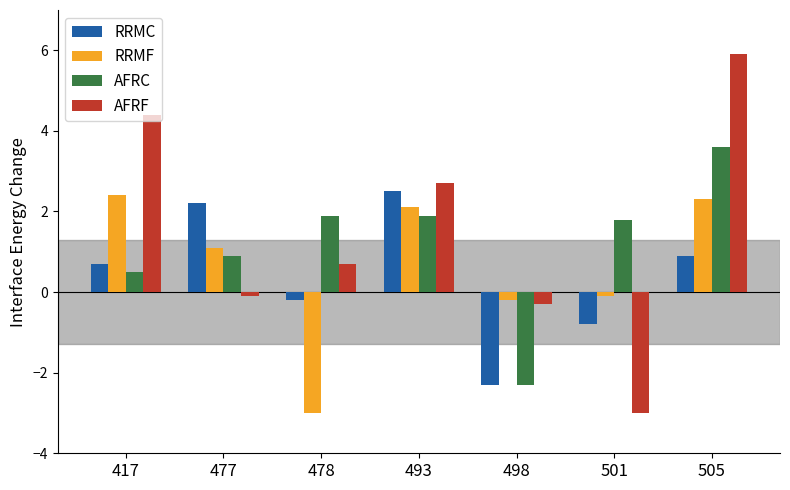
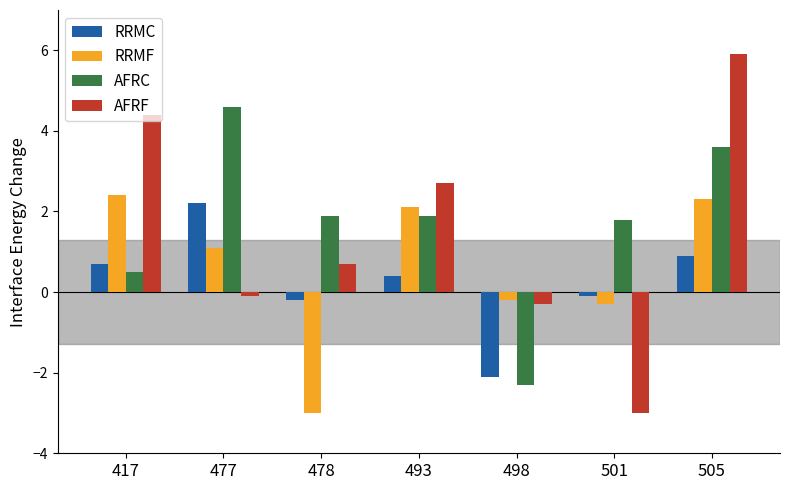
  {
    "RRMC": {
      "417": 0.7,
      "477": 2.2,
      "478": -0.2,
-     "493": 2.5,
-     "498": -2.3,
-     "501": -0.8,
+     "493": 0.4,
+     "498": -2.1,
+     "501": -0.1,
      "505": 0.9
    },
    "RRMF": {
      "417": 2.4,
      "477": 1.1,
      "478": -3.0,
      "493": 2.1,
      "498": -0.2,
-     "501": -0.1,
+     "501": -0.3,
      "505": 2.3
    },
    "AFRC": {
      "417": 0.5,
-     "477": 0.9,
+     "477": 4.6,
      "478": 1.9,
      "493": 1.9,
      "498": -2.3,
      "501": 1.8,
      "505": 3.6
    },
    "AFRF": {
      "477": -0.1,
      "478": 0.7,
      "493": 2.7,
      "498": -0.3,
      "501": -3.0,
      "505": 5.9
    }
  }
